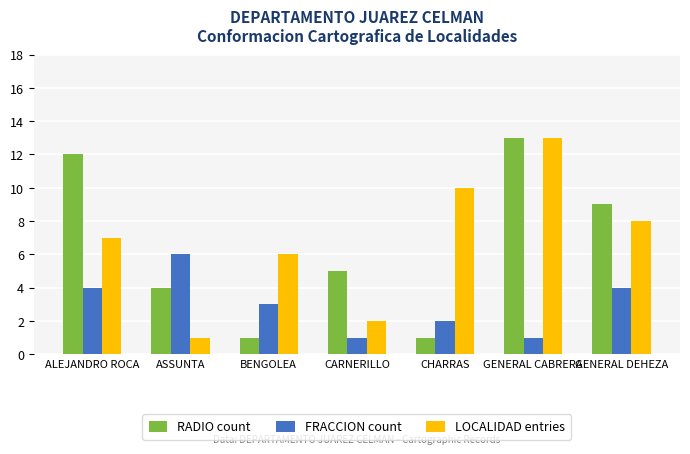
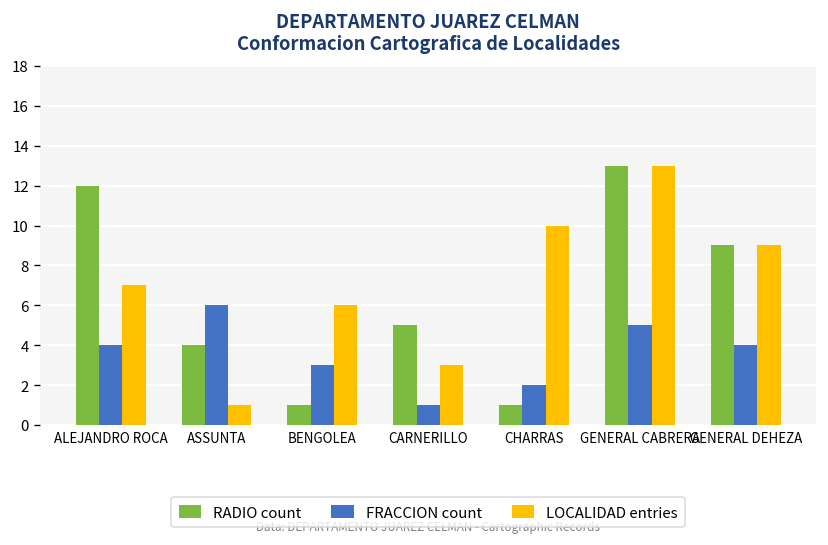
  {
    "RADIO count": {
      "ALEJANDRO ROCA": 12,
      "ASSUNTA": 4,
      "BENGOLEA": 1,
      "CARNERILLO": 5,
      "CHARRAS": 1,
      "GENERAL CABRERA": 13,
      "GENERAL DEHEZA": 9
    },
    "FRACCION count": {
      "ALEJANDRO ROCA": 4,
      "ASSUNTA": 6,
      "BENGOLEA": 3,
      "CARNERILLO": 1,
      "CHARRAS": 2,
-     "GENERAL CABRERA": 1,
+     "GENERAL CABRERA": 5,
      "GENERAL DEHEZA": 4
    },
    "LOCALIDAD entries": {
      "ALEJANDRO ROCA": 7,
      "ASSUNTA": 1,
      "BENGOLEA": 6,
-     "CARNERILLO": 2,
+     "CARNERILLO": 3,
      "CHARRAS": 10,
      "GENERAL CABRERA": 13,
-     "GENERAL DEHEZA": 8
+     "GENERAL DEHEZA": 9
    }
  }
